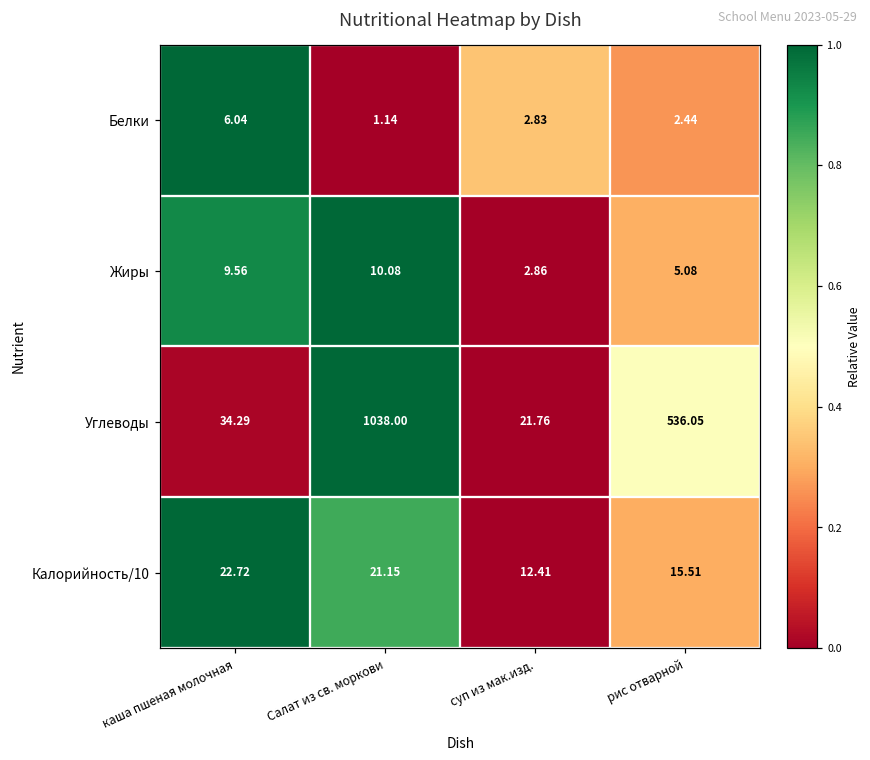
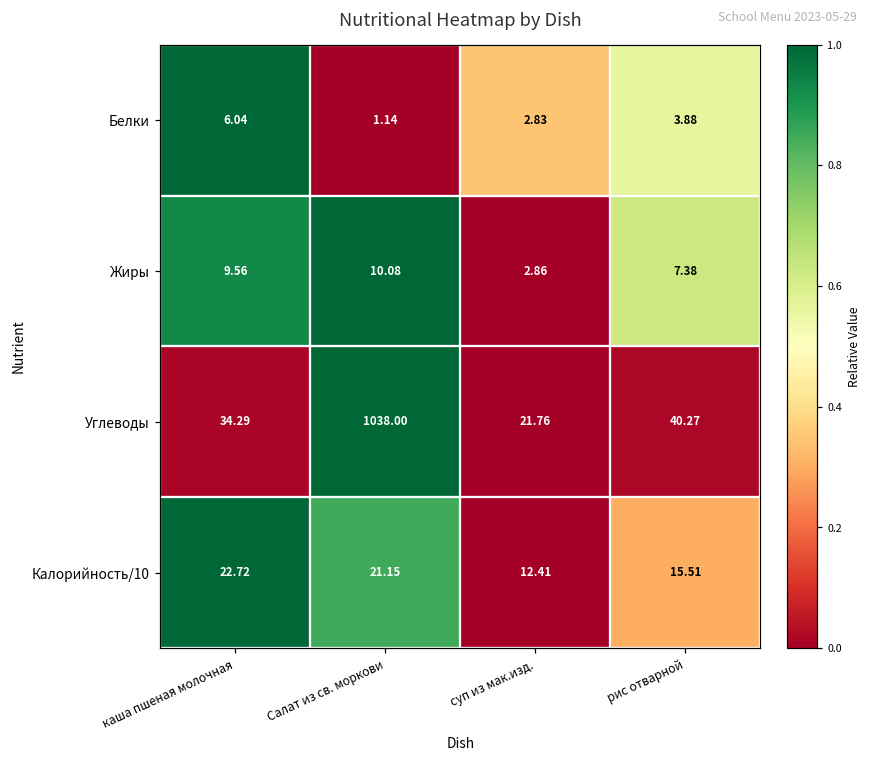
  {
    "Белки": {
      "каша пшеная молочная": 6.04,
      "Салат из св. моркови": 1.14,
      "суп из мак.изд.": 2.83,
-     "рис отварной": 2.44
+     "рис отварной": 3.88
    },
    "Жиры": {
      "каша пшеная молочная": 9.56,
      "Салат из св. моркови": 10.08,
      "суп из мак.изд.": 2.86,
-     "рис отварной": 5.08
+     "рис отварной": 7.38
    },
    "Углеводы": {
      "каша пшеная молочная": 34.29,
      "Салат из св. моркови": 1038.00,
      "суп из мак.изд.": 21.76,
-     "рис отварной": 536.05
+     "рис отварной": 40.27
    },
    "Калорийность/10": {
      "каша пшеная молочная": 22.72,
      "Салат из св. моркови": 21.15,
      "суп из мак.изд.": 12.41,
      "рис отварной": 15.51
    }
  }
